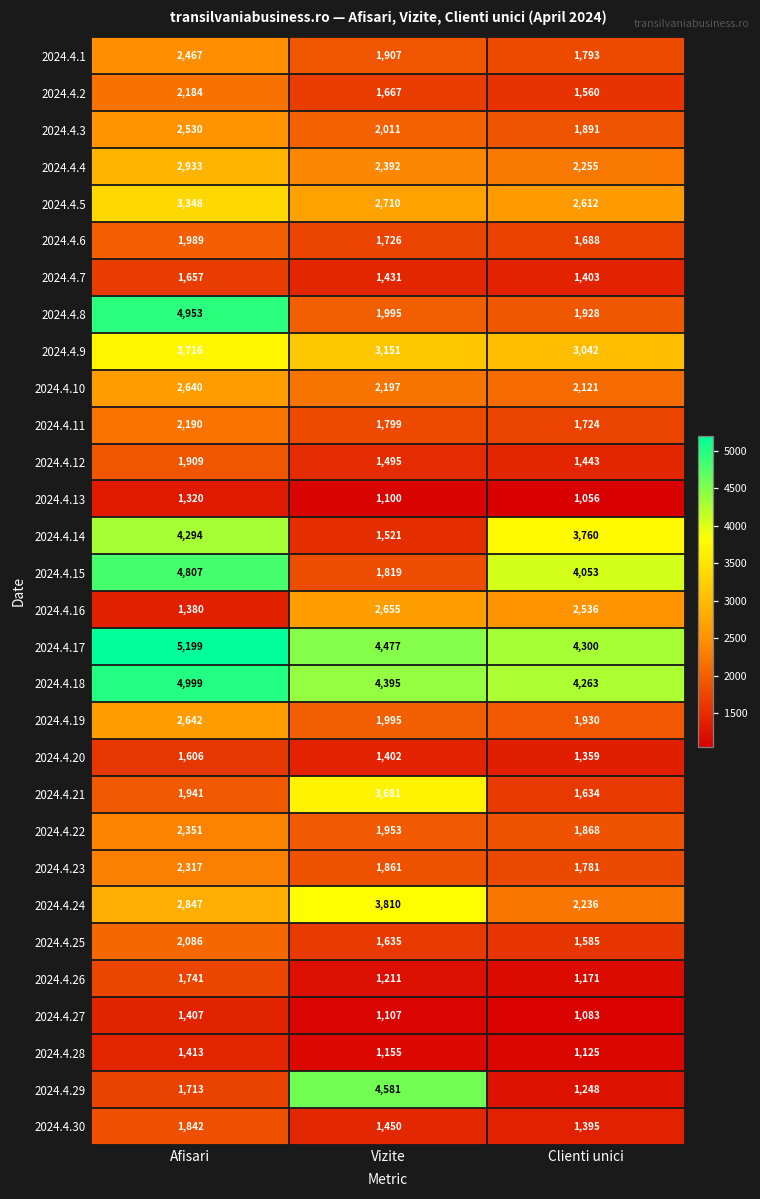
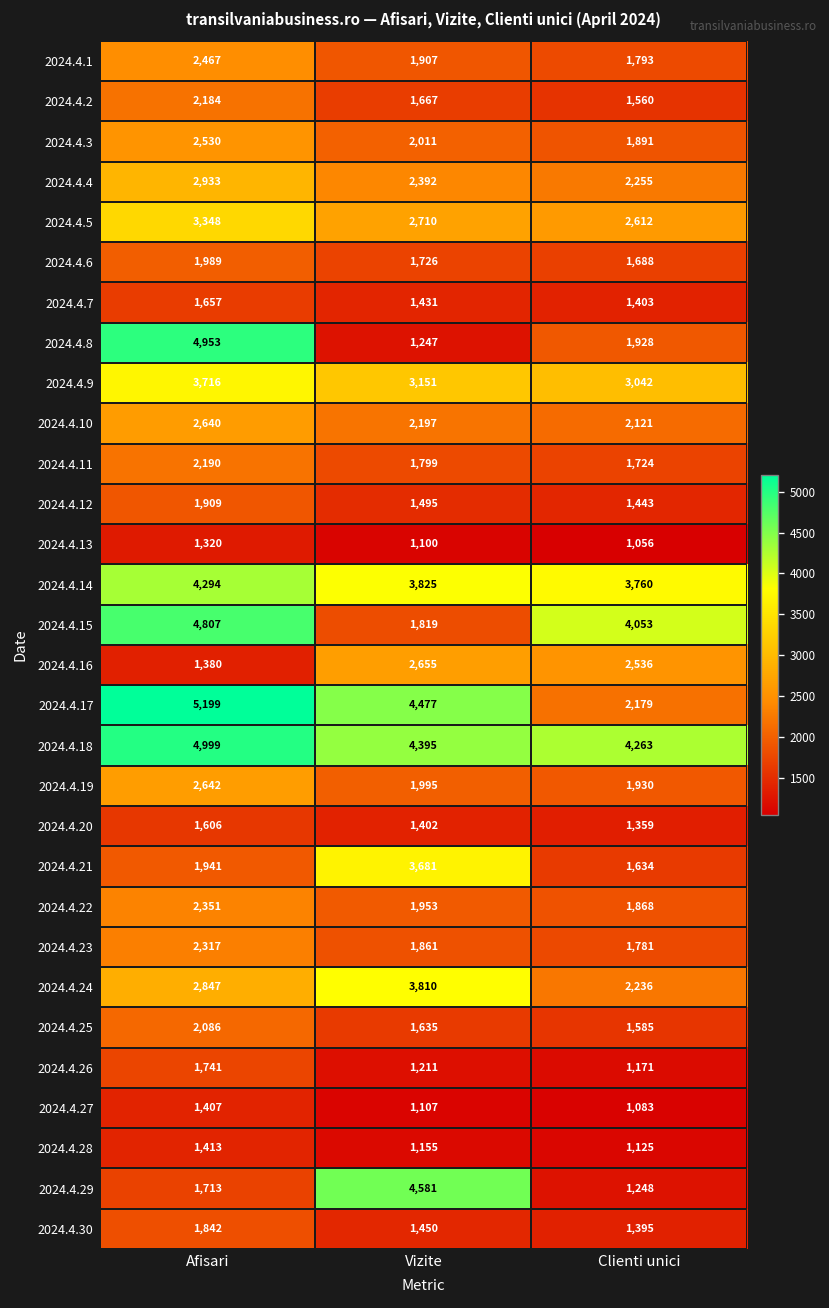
  {
    "2024.4.1": {
      "Afisari": "2,467",
      "Vizite": "1,907",
      "Clienti unici": "1,793"
    },
    "2024.4.2": {
      "Afisari": "2,184",
      "Vizite": "1,667",
      "Clienti unici": "1,560"
    },
    "2024.4.3": {
      "Afisari": "2,530",
      "Vizite": "2,011",
      "Clienti unici": "1,891"
    },
    "2024.4.4": {
      "Afisari": "2,933",
      "Vizite": "2,392",
      "Clienti unici": "2,255"
    },
    "2024.4.5": {
      "Afisari": "3,348",
      "Vizite": "2,710",
      "Clienti unici": "2,612"
    },
    "2024.4.6": {
      "Afisari": "1,989",
      "Vizite": "1,726",
      "Clienti unici": "1,688"
    },
    "2024.4.7": {
      "Afisari": "1,657",
      "Vizite": "1,431",
      "Clienti unici": "1,403"
    },
    "2024.4.8": {
      "Afisari": "4,953",
-     "Vizite": "1,995",
+     "Vizite": "1,247",
      "Clienti unici": "1,928"
    },
    "2024.4.9": {
      "Afisari": "3,716",
      "Vizite": "3,151",
      "Clienti unici": "3,042"
    },
    "2024.4.10": {
      "Afisari": "2,640",
      "Vizite": "2,197",
      "Clienti unici": "2,121"
    },
    "2024.4.11": {
      "Afisari": "2,190",
      "Vizite": "1,799",
      "Clienti unici": "1,724"
    },
    "2024.4.12": {
      "Afisari": "1,909",
      "Vizite": "1,495",
      "Clienti unici": "1,443"
    },
    "2024.4.13": {
      "Afisari": "1,320",
      "Vizite": "1,100",
      "Clienti unici": "1,056"
    },
    "2024.4.14": {
      "Afisari": "4,294",
-     "Vizite": "1,521",
+     "Vizite": "3,825",
      "Clienti unici": "3,760"
    },
    "2024.4.15": {
      "Afisari": "4,807",
      "Vizite": "1,819",
      "Clienti unici": "4,053"
    },
    "2024.4.16": {
      "Afisari": "1,380",
      "Vizite": "2,655",
      "Clienti unici": "2,536"
    },
    "2024.4.17": {
      "Afisari": "5,199",
      "Vizite": "4,477",
-     "Clienti unici": "4,300"
+     "Clienti unici": "2,179"
    },
    "2024.4.18": {
      "Afisari": "4,999",
      "Vizite": "4,395",
      "Clienti unici": "4,263"
    },
    "2024.4.19": {
      "Afisari": "2,642",
      "Vizite": "1,995",
      "Clienti unici": "1,930"
    },
    "2024.4.20": {
      "Afisari": "1,606",
      "Vizite": "1,402",
      "Clienti unici": "1,359"
    },
    "2024.4.21": {
      "Afisari": "1,941",
      "Vizite": "3,681",
      "Clienti unici": "1,634"
    },
    "2024.4.22": {
      "Afisari": "2,351",
      "Vizite": "1,953",
      "Clienti unici": "1,868"
    },
    "2024.4.23": {
      "Afisari": "2,317",
      "Vizite": "1,861",
      "Clienti unici": "1,781"
    },
    "2024.4.24": {
      "Afisari": "2,847",
      "Vizite": "3,810",
      "Clienti unici": "2,236"
    },
    "2024.4.25": {
      "Afisari": "2,086",
      "Vizite": "1,635",
      "Clienti unici": "1,585"
    },
    "2024.4.26": {
      "Afisari": "1,741",
      "Vizite": "1,211",
      "Clienti unici": "1,171"
    },
    "2024.4.27": {
      "Afisari": "1,407",
      "Vizite": "1,107",
      "Clienti unici": "1,083"
    },
    "2024.4.28": {
      "Afisari": "1,413",
      "Vizite": "1,155",
      "Clienti unici": "1,125"
    },
    "2024.4.29": {
      "Afisari": "1,713",
      "Vizite": "4,581",
      "Clienti unici": "1,248"
    },
    "2024.4.30": {
      "Afisari": "1,842",
      "Vizite": "1,450",
      "Clienti unici": "1,395"
    }
  }
